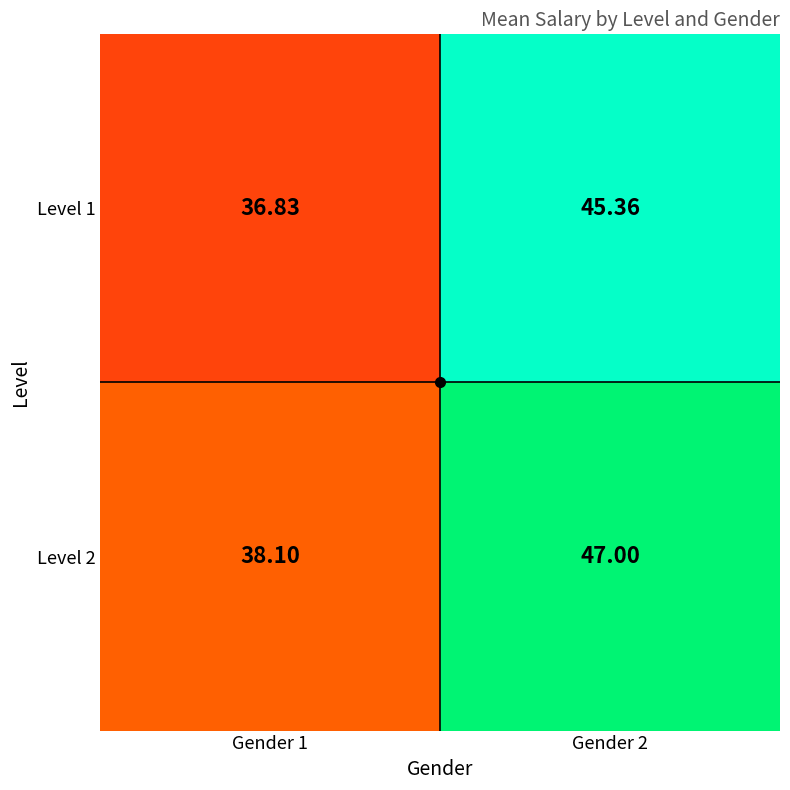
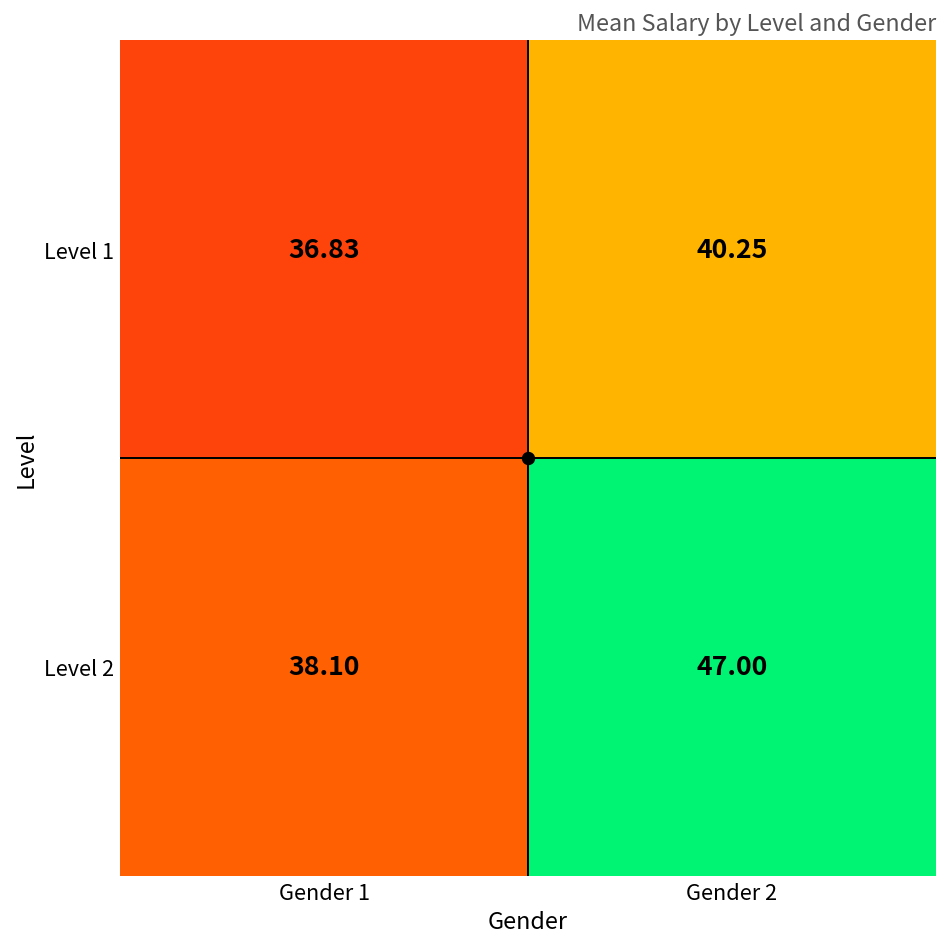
  {
    "Level 1": {
      "Gender 1": 36.83,
-     "Gender 2": 45.36
+     "Gender 2": 40.25
    },
    "Level 2": {
      "Gender 1": 38.10,
      "Gender 2": 47.00
    }
  }
